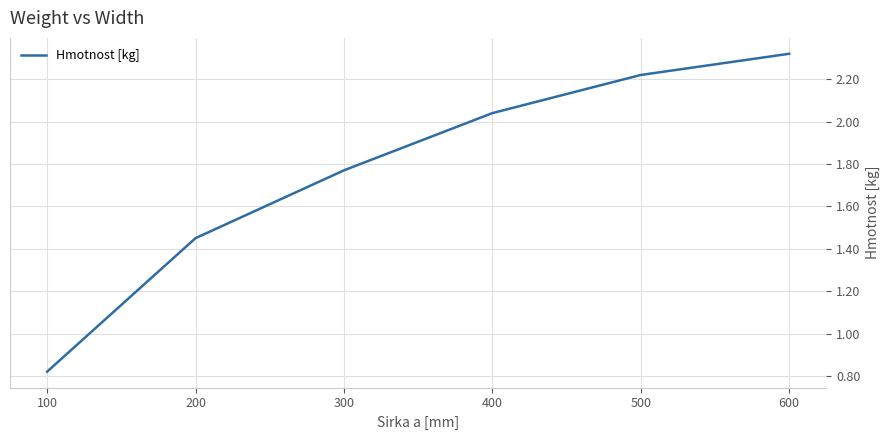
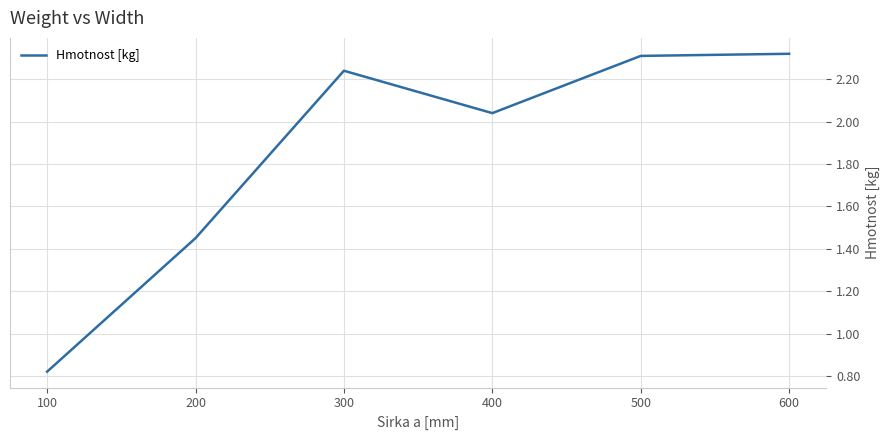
  {
    "100": 0.82,
    "200": 1.45,
-   "300": 1.77,
+   "300": 2.24,
    "400": 2.04,
-   "500": 2.22,
+   "500": 2.31,
    "600": 2.32
  }
